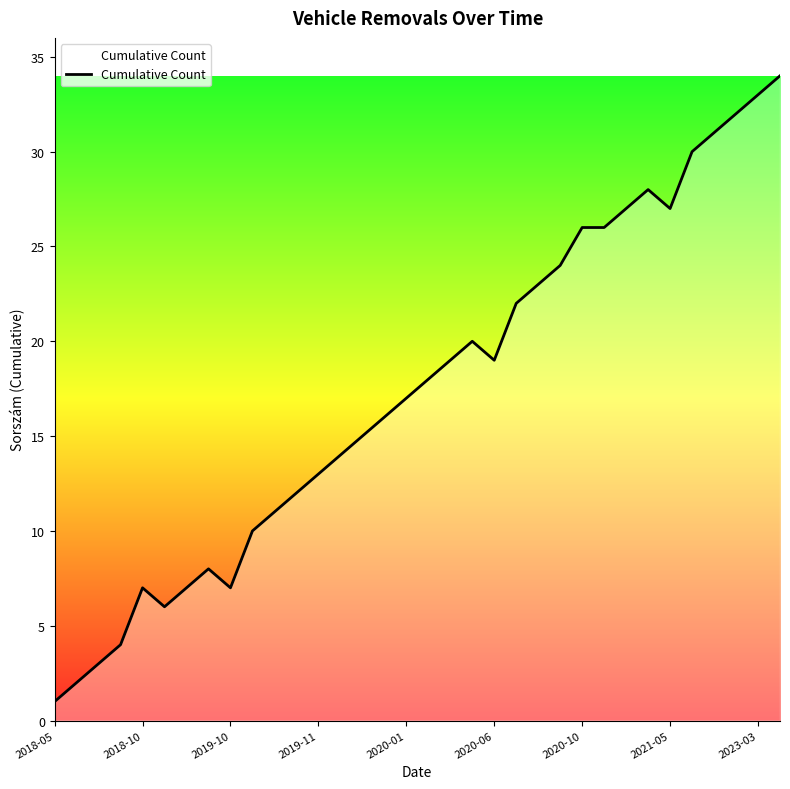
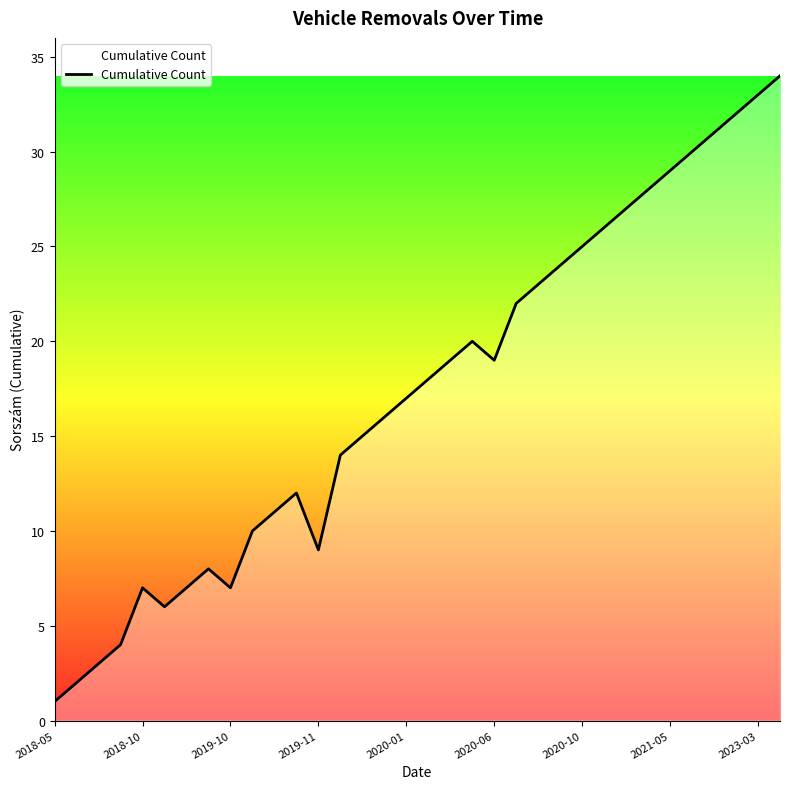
  {
    "2018-05": 1,
    "2018-10": 7,
    "2019-10": 7,
-   "2019-11": 13,
+   "2019-11": 9,
    "2020-01": 17,
    "2020-06": 19,
-   "2020-10": 26,
-   "2021-05": 27,
+   "2020-10": 25,
+   "2021-05": 29,
    "2023-03": 33
  }
